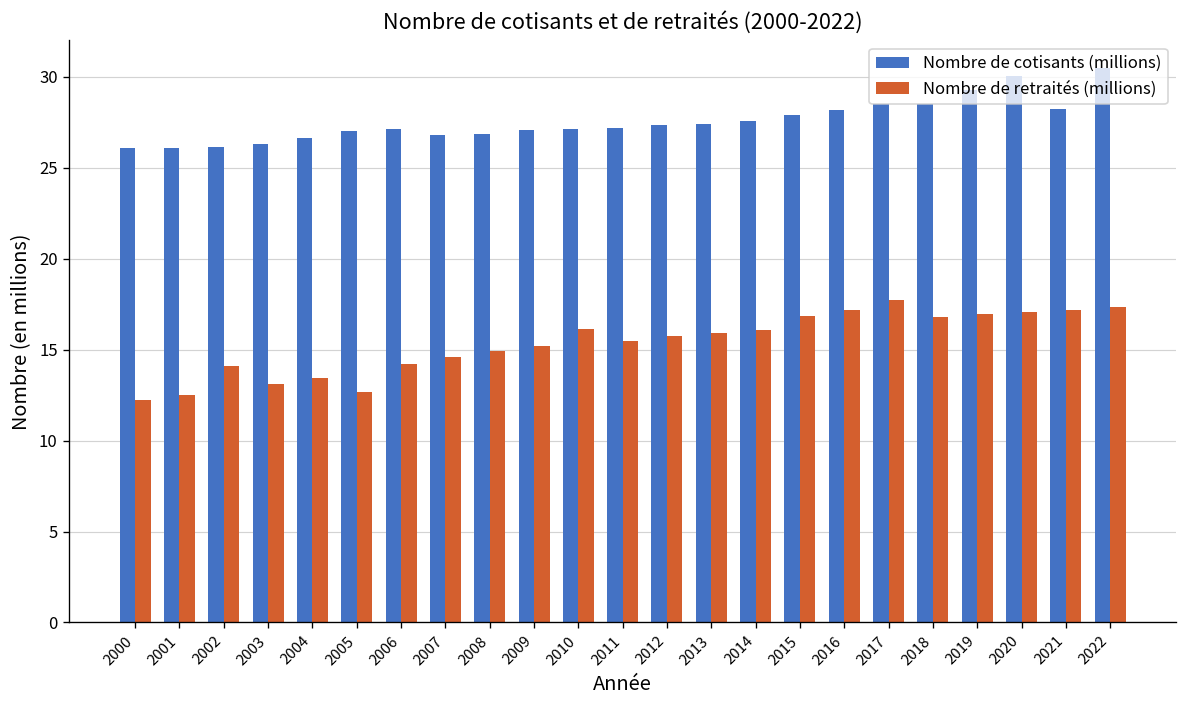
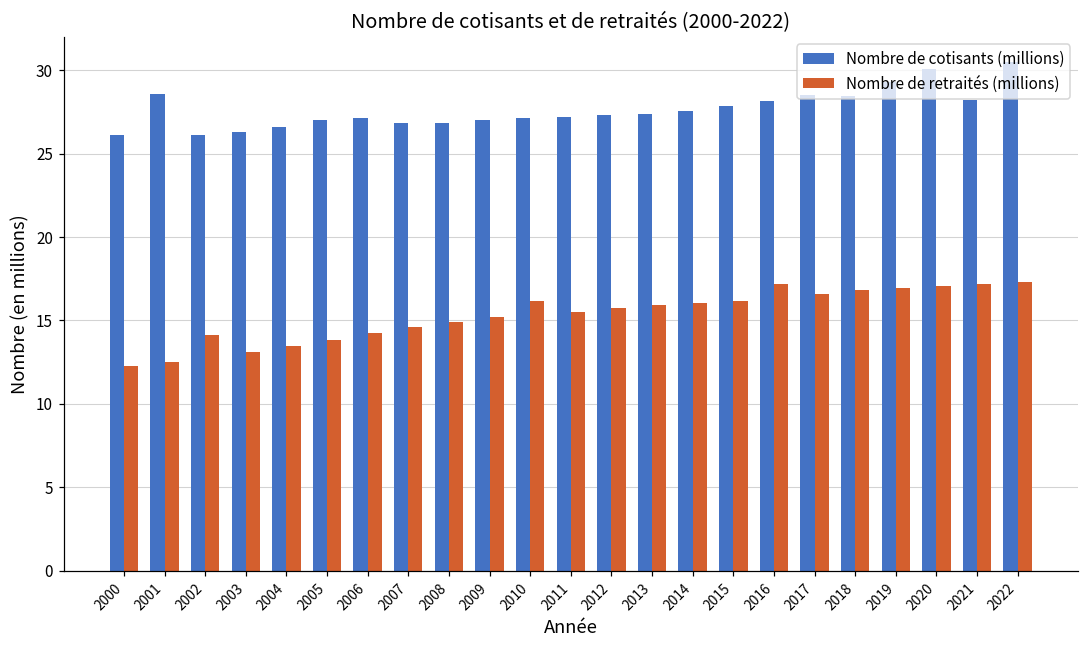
  {
    "Nombre de cotisants (millions)": {
      "2000": 26.1,
-     "2001": 26.1,
+     "2001": 28.6,
      "2002": 26.1,
      "2003": 26.3,
      "2004": 26.6,
      "2005": 27.0,
      "2006": 27.1,
      "2007": 26.8,
      "2008": 26.8,
      "2009": 27.0,
      "2010": 27.1,
      "2011": 27.2,
      "2012": 27.3,
      "2013": 27.4,
      "2014": 27.6,
      "2015": 27.9,
      "2016": 28.2,
      "2021": 28.2
    },
    "Nombre de retraités (millions)": {
      "2000": 12.2,
      "2001": 12.5,
      "2002": 14.1,
      "2003": 13.1,
      "2004": 13.4,
-     "2005": 12.7,
+     "2005": 13.8,
      "2006": 14.2,
      "2007": 14.6,
      "2008": 14.9,
      "2009": 15.2,
      "2010": 16.2,
      "2011": 15.5,
      "2012": 15.7,
      "2013": 15.9,
      "2014": 16.1,
-     "2015": 16.9,
+     "2015": 16.2,
      "2016": 17.2,
-     "2017": 17.7,
+     "2017": 16.6,
      "2018": 16.8,
      "2019": 17.0,
      "2020": 17.1,
      "2021": 17.2,
      "2022": 17.3
    }
  }
